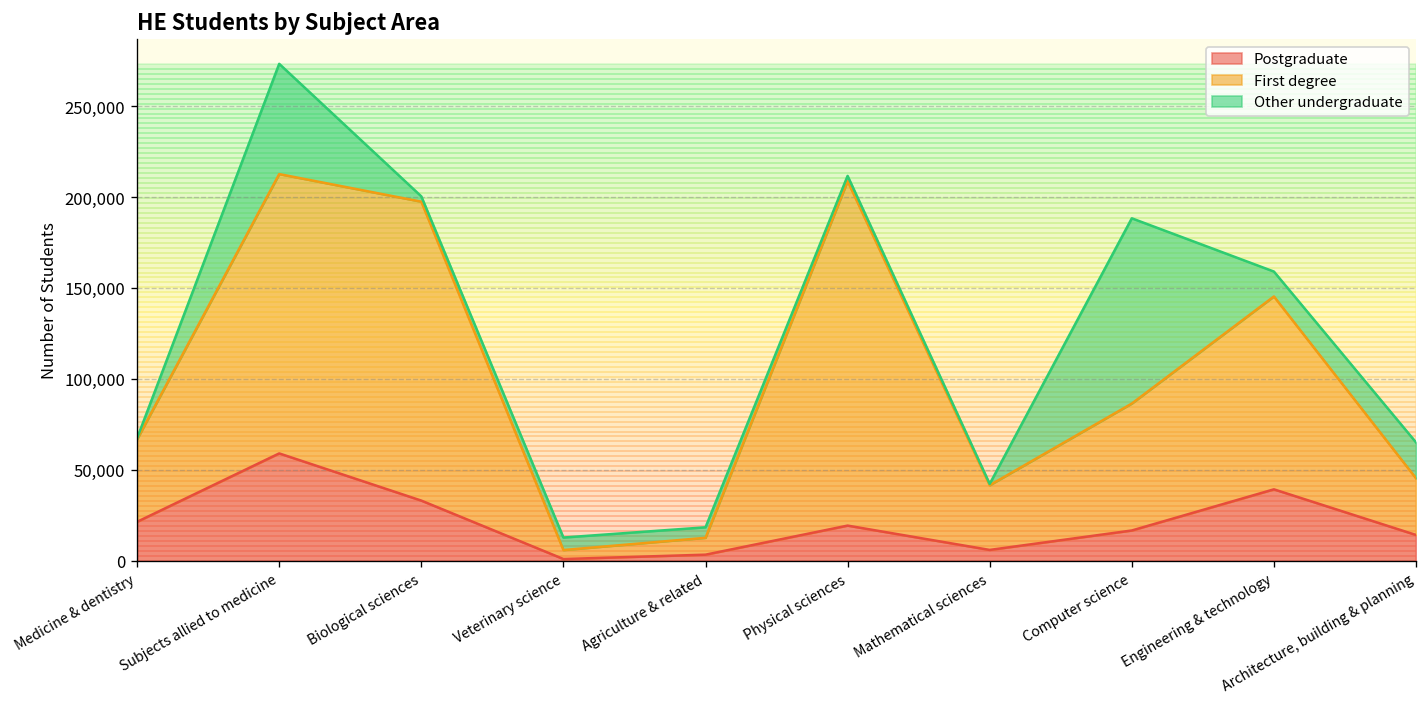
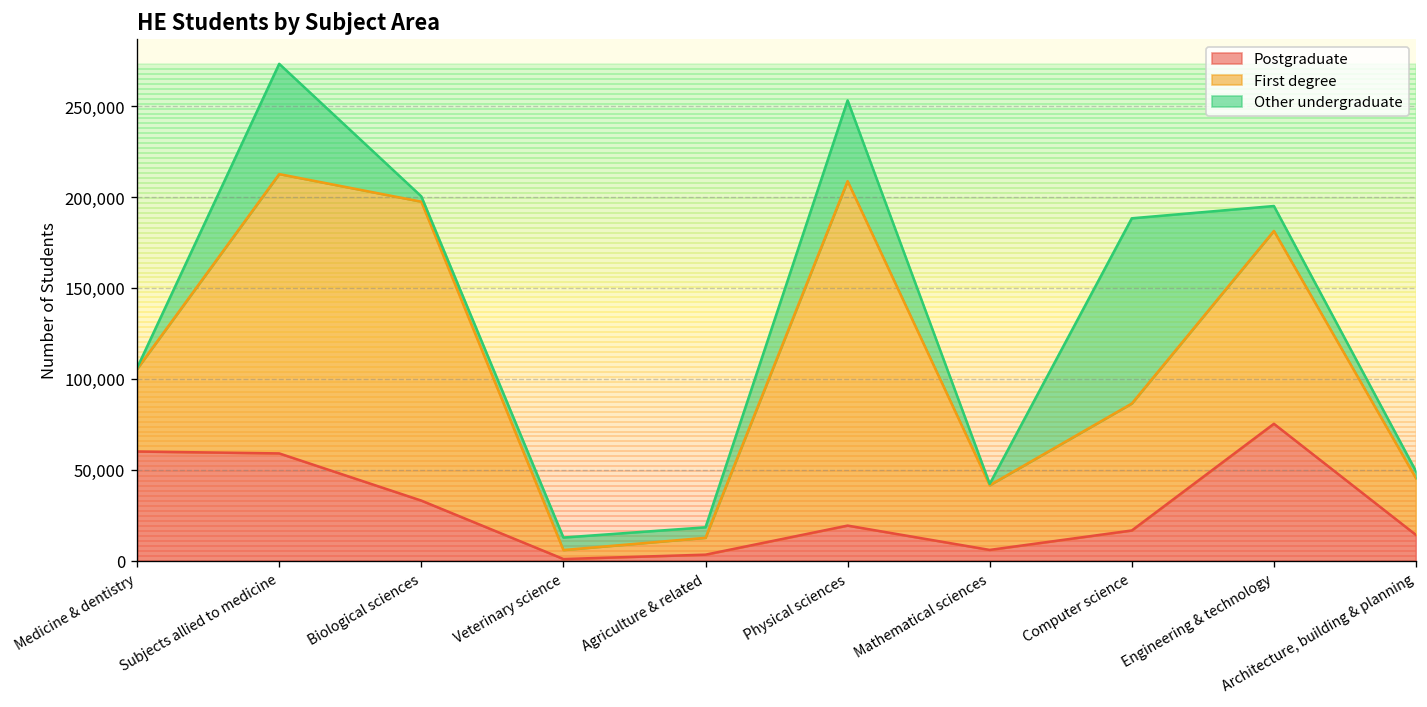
  {
    "Postgraduate": {
-     "Medicine & dentistry": "21,000",
+     "Medicine & dentistry": "60,000",
      "Subjects allied to medicine": "59,000",
      "Biological sciences": "33,000",
      "Veterinary science": "1,000",
      "Agriculture & related": "3,000",
      "Physical sciences": "19,000",
      "Mathematical sciences": "6,000",
      "Computer science": "17,000",
-     "Engineering & technology": "39,000",
+     "Engineering & technology": "75,000",
      "Architecture, building & planning": "14,000"
    },
    "First degree": {
      "Subjects allied to medicine": "154,000",
      "Biological sciences": "164,000",
      "Veterinary science": "5,000",
      "Agriculture & related": "9,000",
      "Physical sciences": "189,000",
      "Computer science": "70,000",
      "Engineering & technology": "106,000",
      "Architecture, building & planning": "31,000"
    },
    "Other undergraduate": {
      "Subjects allied to medicine": "61,000",
      "Biological sciences": "3,000",
      "Veterinary science": "7,000",
      "Agriculture & related": "6,000",
-     "Physical sciences": "3,000",
+     "Physical sciences": "44,000",
      "Computer science": "102,000",
      "Engineering & technology": "14,000",
-     "Architecture, building & planning": "20,000"
+     "Architecture, building & planning": "4,000"
    }
  }
